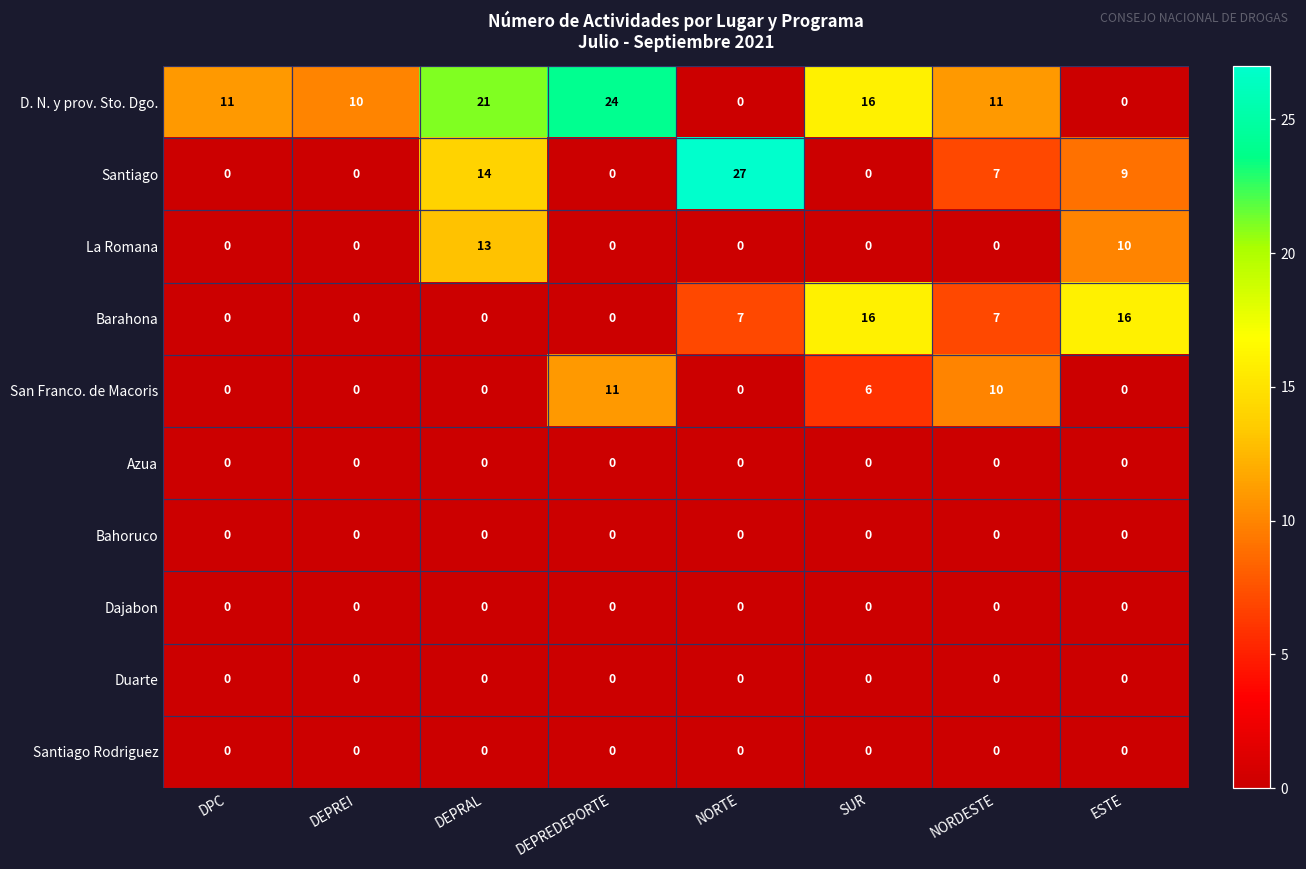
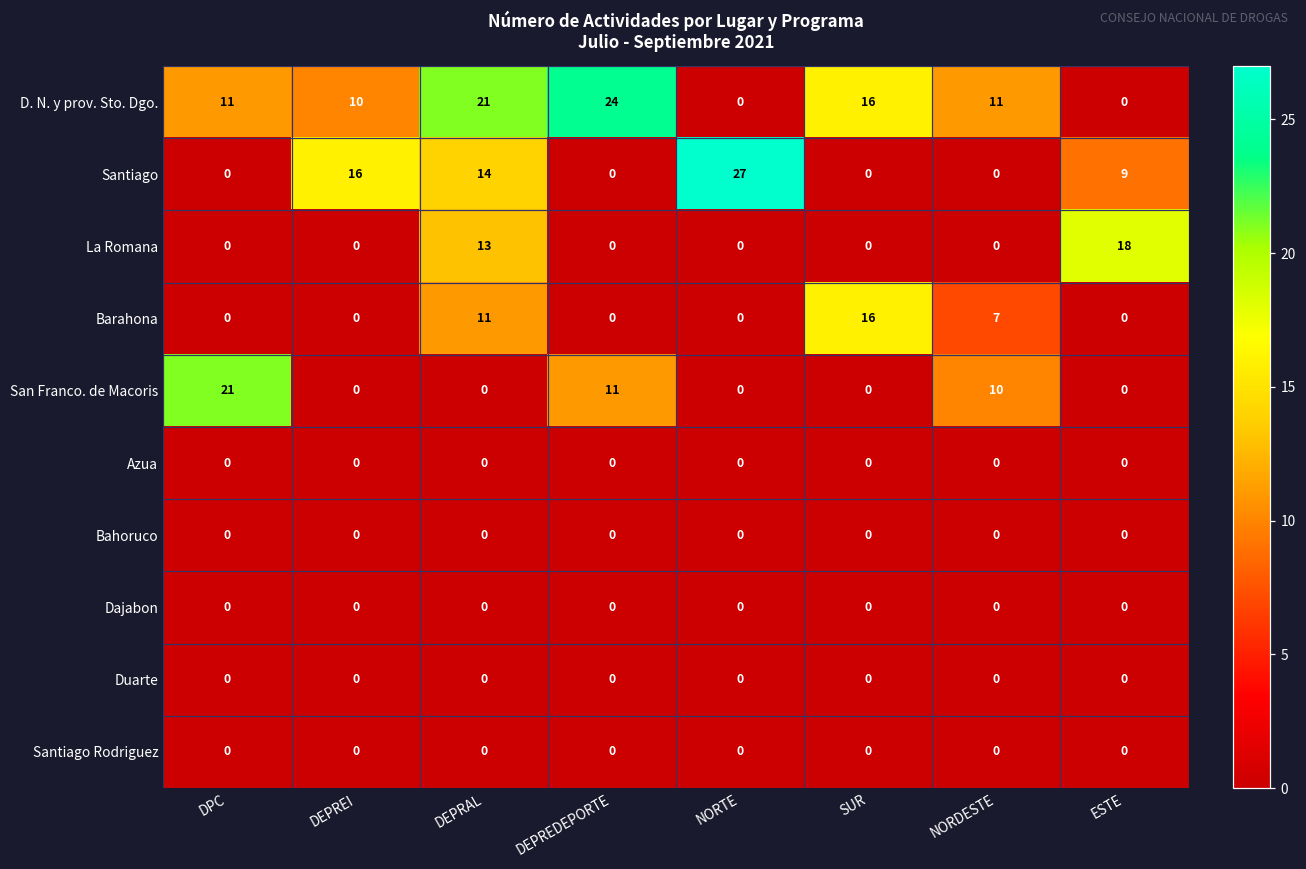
  {
    "D. N. y prov. Sto. Dgo.": {
      "DPC": 11,
      "DEPREI": 10,
      "DEPRAL": 21,
      "DEPREDEPORTE": 24,
      "NORTE": 0,
      "SUR": 16,
      "NORDESTE": 11,
      "ESTE": 0
    },
    "Santiago": {
      "DPC": 0,
-     "DEPREI": 0,
+     "DEPREI": 16,
      "DEPRAL": 14,
      "DEPREDEPORTE": 0,
      "NORTE": 27,
      "SUR": 0,
-     "NORDESTE": 7,
+     "NORDESTE": 0,
      "ESTE": 9
    },
    "La Romana": {
      "DPC": 0,
      "DEPREI": 0,
      "DEPRAL": 13,
      "DEPREDEPORTE": 0,
      "NORTE": 0,
      "SUR": 0,
      "NORDESTE": 0,
-     "ESTE": 10
+     "ESTE": 18
    },
    "Barahona": {
      "DPC": 0,
      "DEPREI": 0,
-     "DEPRAL": 0,
+     "DEPRAL": 11,
      "DEPREDEPORTE": 0,
-     "NORTE": 7,
+     "NORTE": 0,
      "SUR": 16,
      "NORDESTE": 7,
-     "ESTE": 16
+     "ESTE": 0
    },
    "San Franco. de Macoris": {
-     "DPC": 0,
+     "DPC": 21,
      "DEPREI": 0,
      "DEPRAL": 0,
      "DEPREDEPORTE": 11,
      "NORTE": 0,
-     "SUR": 6,
+     "SUR": 0,
      "NORDESTE": 10,
      "ESTE": 0
    },
    "Azua": {
      "DPC": 0,
      "DEPREI": 0,
      "DEPRAL": 0,
      "DEPREDEPORTE": 0,
      "NORTE": 0,
      "SUR": 0,
      "NORDESTE": 0,
      "ESTE": 0
    },
    "Bahoruco": {
      "DPC": 0,
      "DEPREI": 0,
      "DEPRAL": 0,
      "DEPREDEPORTE": 0,
      "NORTE": 0,
      "SUR": 0,
      "NORDESTE": 0,
      "ESTE": 0
    },
    "Dajabon": {
      "DPC": 0,
      "DEPREI": 0,
      "DEPRAL": 0,
      "DEPREDEPORTE": 0,
      "NORTE": 0,
      "SUR": 0,
      "NORDESTE": 0,
      "ESTE": 0
    },
    "Duarte": {
      "DPC": 0,
      "DEPREI": 0,
      "DEPRAL": 0,
      "DEPREDEPORTE": 0,
      "NORTE": 0,
      "SUR": 0,
      "NORDESTE": 0,
      "ESTE": 0
    },
    "Santiago Rodriguez": {
      "DPC": 0,
      "DEPREI": 0,
      "DEPRAL": 0,
      "DEPREDEPORTE": 0,
      "NORTE": 0,
      "SUR": 0,
      "NORDESTE": 0,
      "ESTE": 0
    }
  }
